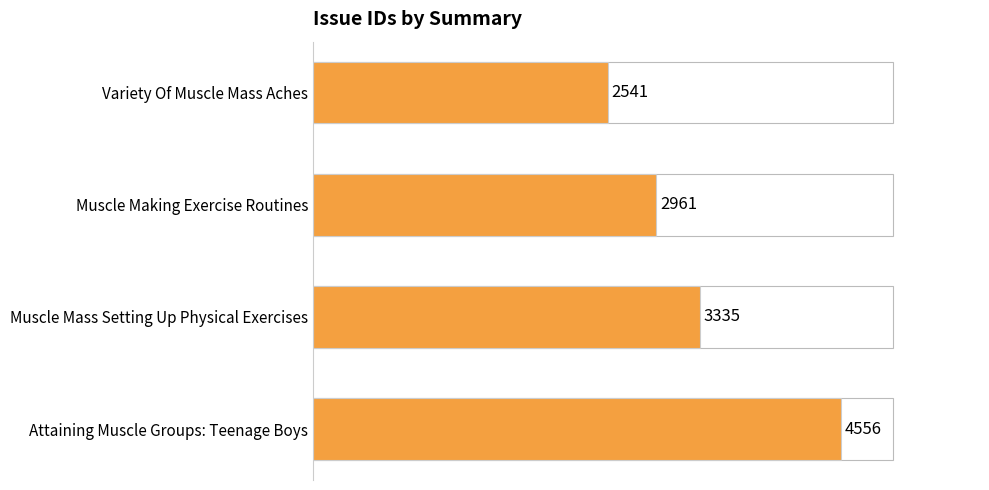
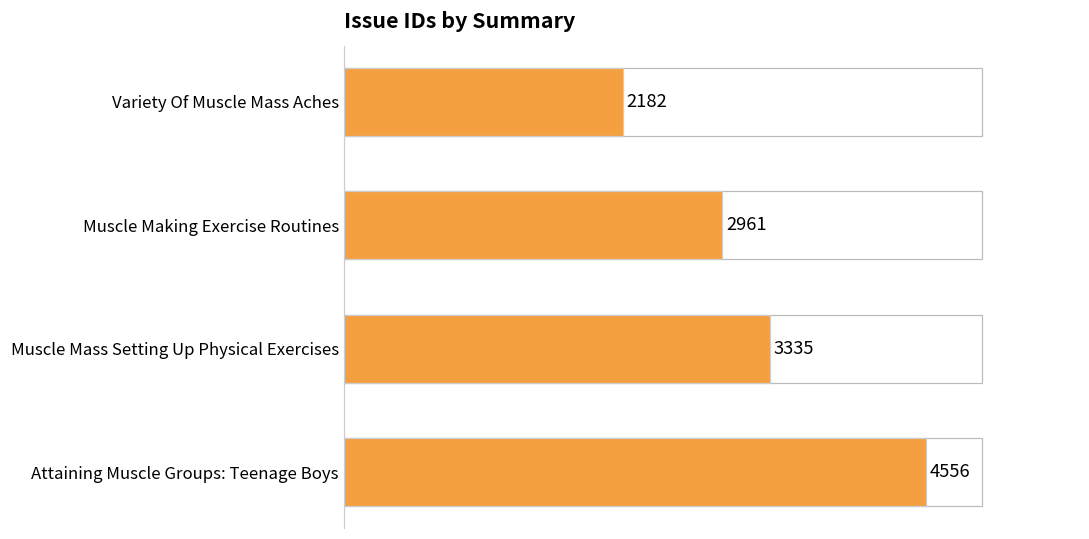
  {
-   "Variety Of Muscle Mass Aches": 2541,
+   "Variety Of Muscle Mass Aches": 2182,
    "Muscle Making Exercise Routines": 2961,
    "Muscle Mass Setting Up Physical Exercises": 3335,
    "Attaining Muscle Groups: Teenage Boys": 4556
  }
